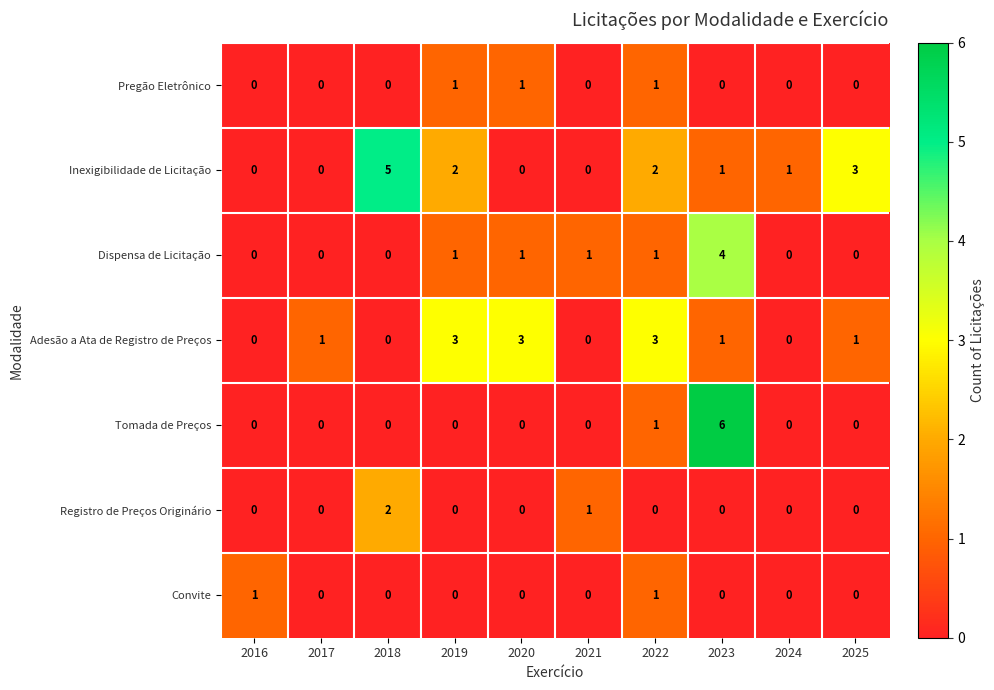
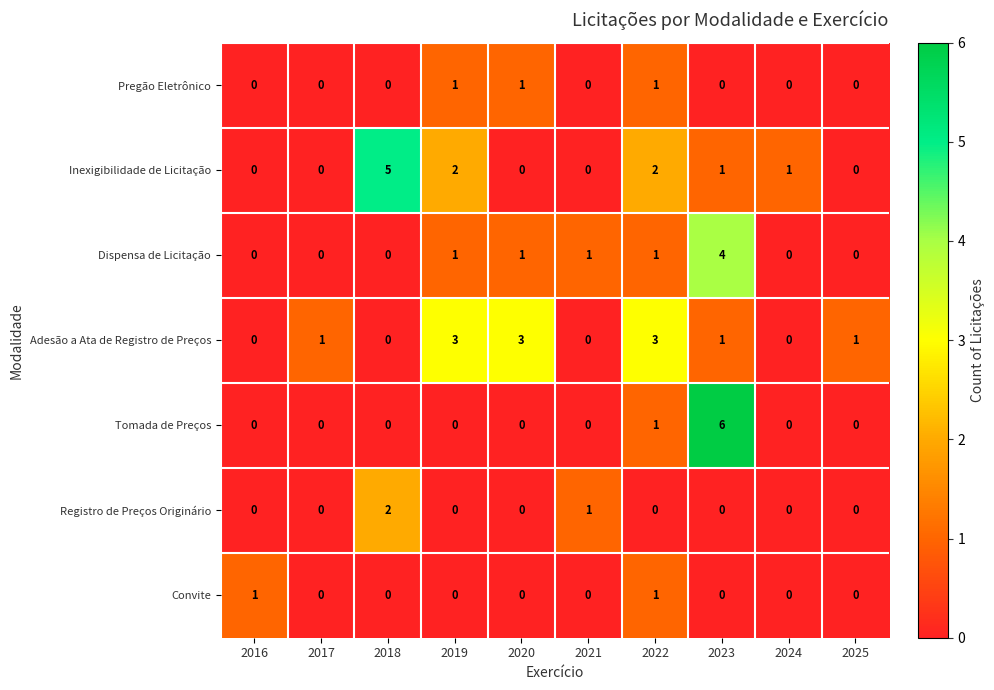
  {
    "Pregão Eletrônico": {
      "2016": 0,
      "2017": 0,
      "2018": 0,
      "2019": 1,
      "2020": 1,
      "2021": 0,
      "2022": 1,
      "2023": 0,
      "2024": 0,
      "2025": 0
    },
    "Inexigibilidade de Licitação": {
      "2016": 0,
      "2017": 0,
      "2018": 5,
      "2019": 2,
      "2020": 0,
      "2021": 0,
      "2022": 2,
      "2023": 1,
      "2024": 1,
-     "2025": 3
+     "2025": 0
    },
    "Dispensa de Licitação": {
      "2016": 0,
      "2017": 0,
      "2018": 0,
      "2019": 1,
      "2020": 1,
      "2021": 1,
      "2022": 1,
      "2023": 4,
      "2024": 0,
      "2025": 0
    },
    "Adesão a Ata de Registro de Preços": {
      "2016": 0,
      "2017": 1,
      "2018": 0,
      "2019": 3,
      "2020": 3,
      "2021": 0,
      "2022": 3,
      "2023": 1,
      "2024": 0,
      "2025": 1
    },
    "Tomada de Preços": {
      "2016": 0,
      "2017": 0,
      "2018": 0,
      "2019": 0,
      "2020": 0,
      "2021": 0,
      "2022": 1,
      "2023": 6,
      "2024": 0,
      "2025": 0
    },
    "Registro de Preços Originário": {
      "2016": 0,
      "2017": 0,
      "2018": 2,
      "2019": 0,
      "2020": 0,
      "2021": 1,
      "2022": 0,
      "2023": 0,
      "2024": 0,
      "2025": 0
    },
    "Convite": {
      "2016": 1,
      "2017": 0,
      "2018": 0,
      "2019": 0,
      "2020": 0,
      "2021": 0,
      "2022": 1,
      "2023": 0,
      "2024": 0,
      "2025": 0
    }
  }
